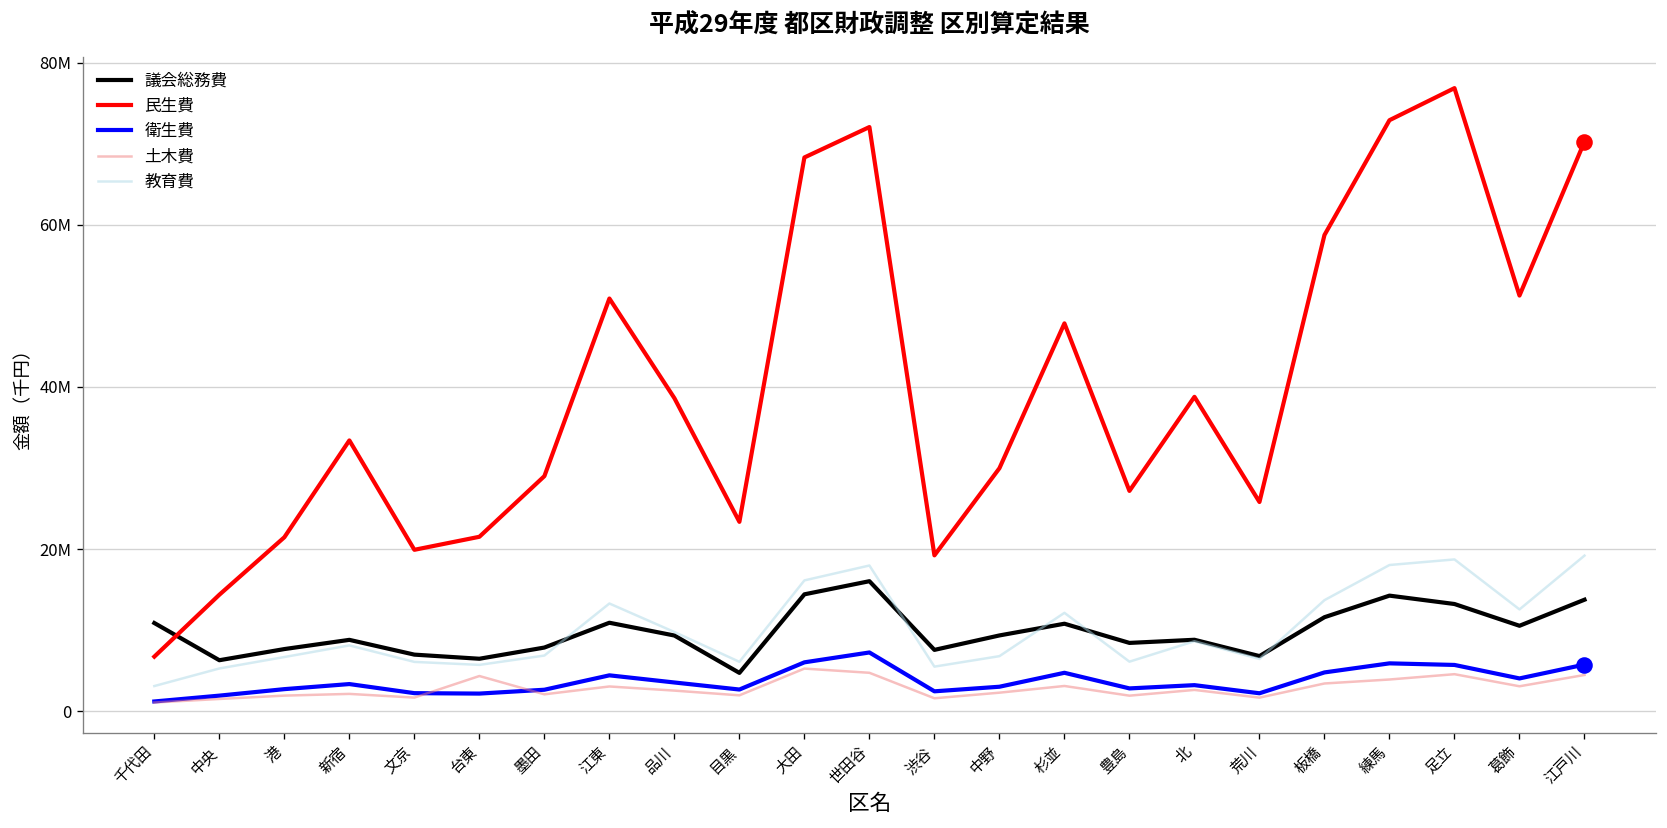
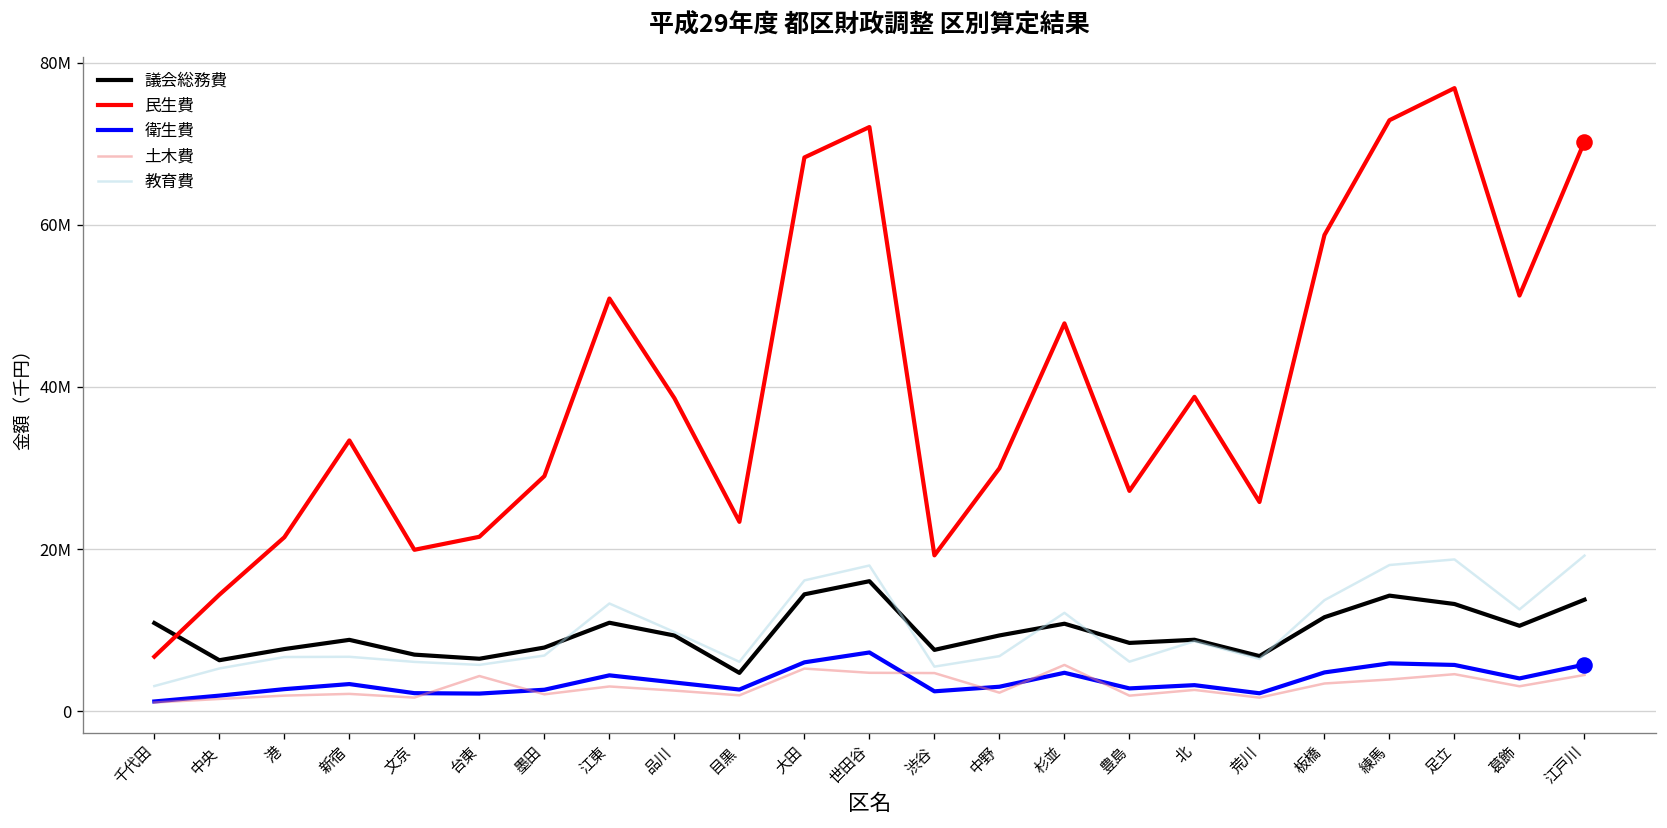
  {
    "議会総務費": {
      "千代田": 11000000,
      "中央": 6000000,
      "港": 8000000,
      "新宿": 9000000,
      "文京": 7000000,
      "台東": 6000000,
      "墨田": 8000000,
      "江東": 11000000,
      "品川": 9000000,
      "目黒": 5000000,
      "大田": 14000000,
      "世田谷": 16000000,
      "渋谷": 8000000,
      "中野": 9000000,
      "杉並": 11000000,
      "豊島": 8000000,
      "板橋": 12000000,
      "練馬": 14000000,
      "足立": 13000000,
      "葛飾": 11000000,
      "江戸川": 14000000
    },
    "土木費": {
      "中央": 2000000,
      "港": 2000000,
      "新宿": 2000000,
      "文京": 2000000,
      "台東": 4000000,
      "墨田": 2000000,
      "江東": 3000000,
      "品川": 3000000,
      "目黒": 2000000,
      "大田": 5000000,
      "世田谷": 5000000,
-     "渋谷": 2000000,
+     "渋谷": 5000000,
      "中野": 2000000,
-     "杉並": 3000000,
+     "杉並": 6000000,
      "豊島": 2000000,
      "北": 3000000,
      "荒川": 2000000,
      "板橋": 3000000,
      "練馬": 4000000,
      "足立": 5000000,
      "葛飾": 3000000,
      "江戸川": 4000000
    },
    "教育費": {
      "千代田": 3000000,
      "中央": 5000000,
      "港": 7000000,
-     "新宿": 8000000,
+     "新宿": 7000000,
      "文京": 6000000,
      "台東": 6000000,
      "墨田": 7000000,
      "江東": 13000000,
      "品川": 10000000,
      "目黒": 6000000,
      "大田": 16000000,
      "世田谷": 18000000,
      "渋谷": 6000000,
      "中野": 7000000,
      "杉並": 12000000,
      "豊島": 6000000,
      "板橋": 14000000,
      "練馬": 18000000,
      "足立": 19000000,
      "葛飾": 13000000,
      "江戸川": 19000000
    }
  }
